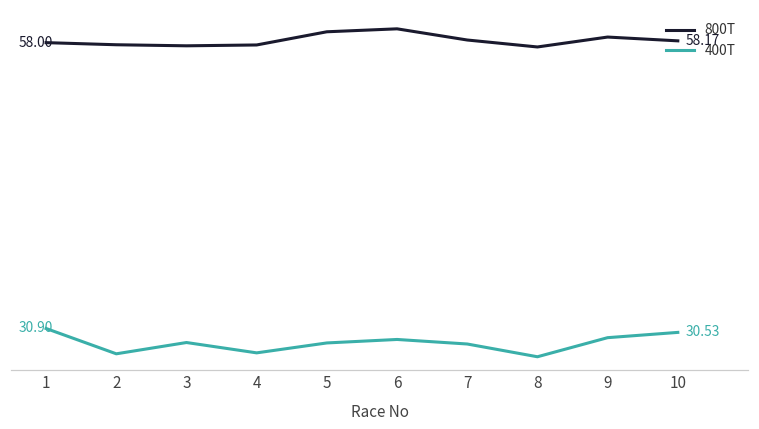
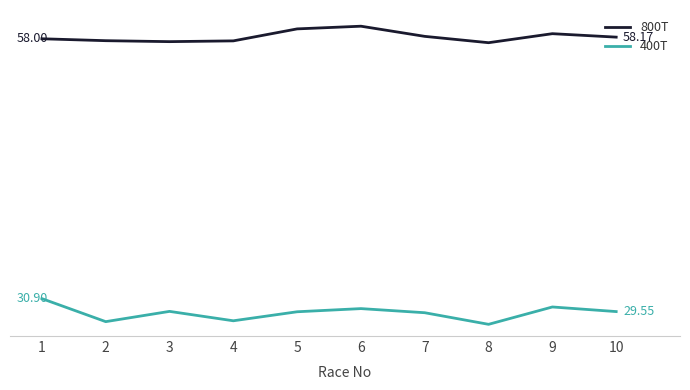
  {
    "800T": {
      "1": 58.00,
      "10": 58.17
    },
    "400T": {
      "1": 30.90,
-     "10": 30.53
+     "10": 29.55
    }
  }
